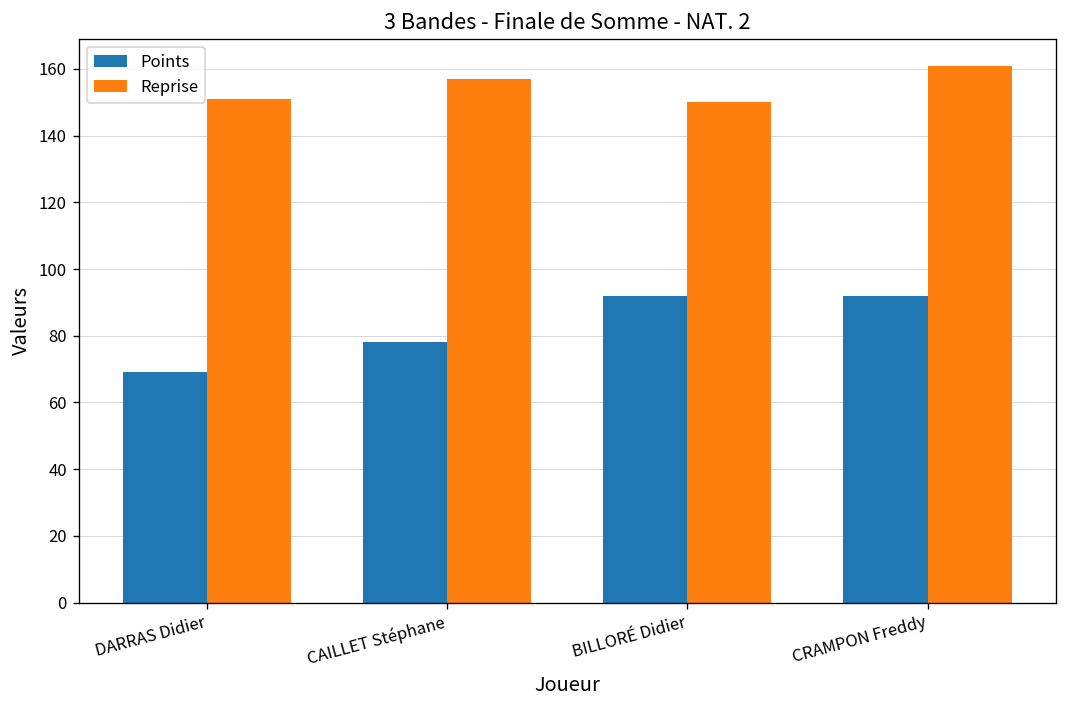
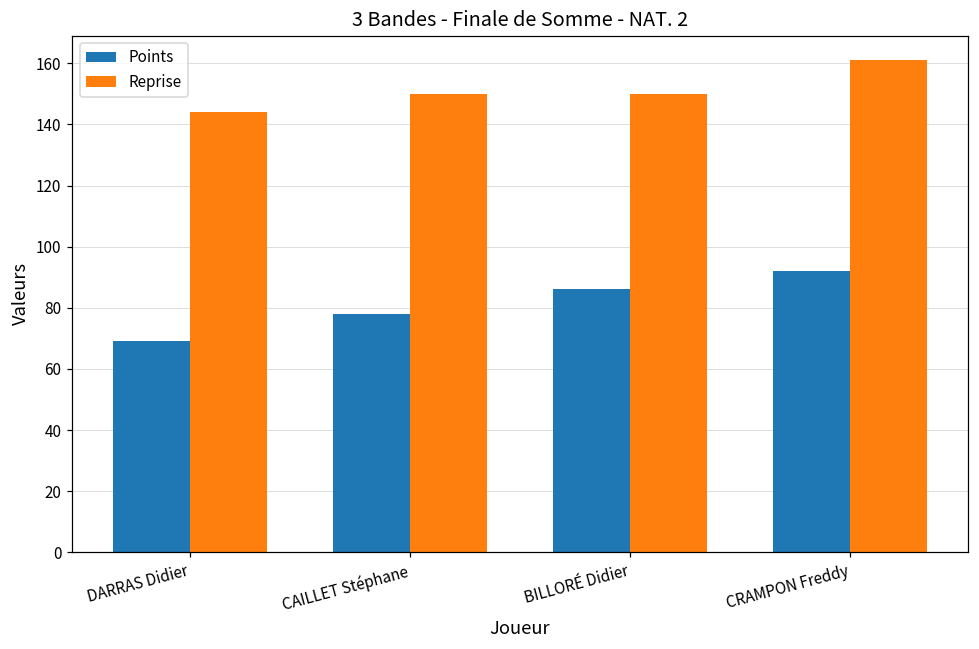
  {
    "Points": {
      "DARRAS Didier": 69,
      "CAILLET Stéphane": 78,
-     "BILLORÉ Didier": 92,
+     "BILLORÉ Didier": 86,
      "CRAMPON Freddy": 92
    },
    "Reprise": {
-     "DARRAS Didier": 151,
-     "CAILLET Stéphane": 157,
+     "DARRAS Didier": 144,
+     "CAILLET Stéphane": 150,
      "BILLORÉ Didier": 150,
      "CRAMPON Freddy": 161
    }
  }
